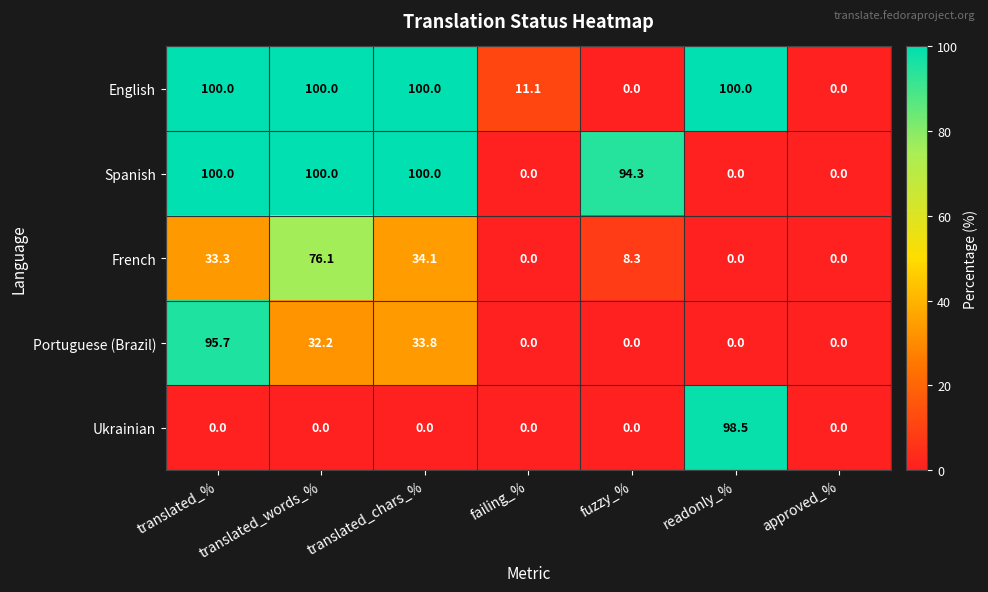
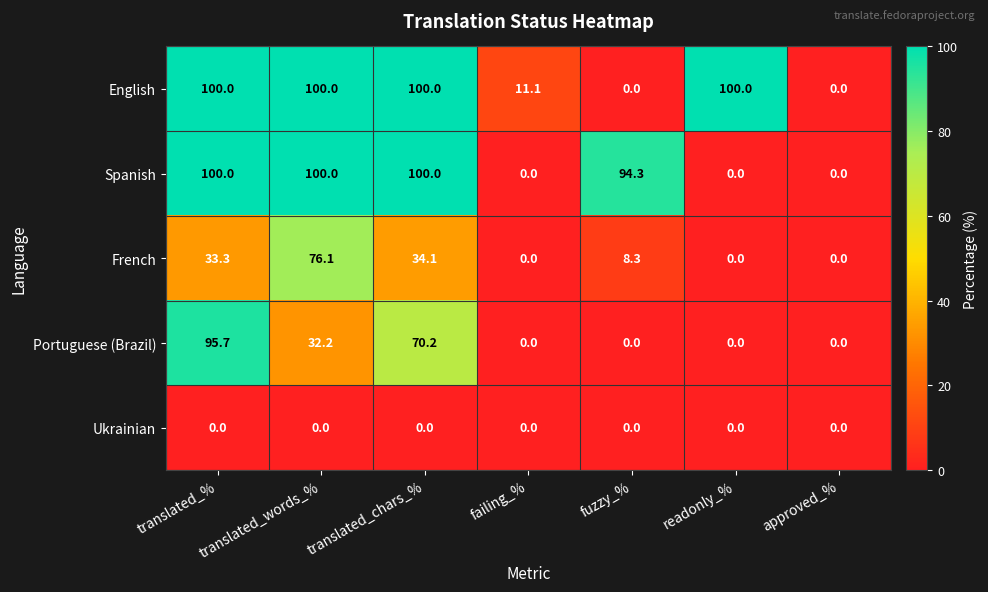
  {
    "English": {
      "translated_%": 100.0,
      "translated_words_%": 100.0,
      "translated_chars_%": 100.0,
      "failing_%": 11.1,
      "fuzzy_%": 0.0,
      "readonly_%": 100.0,
      "approved_%": 0.0
    },
    "Spanish": {
      "translated_%": 100.0,
      "translated_words_%": 100.0,
      "translated_chars_%": 100.0,
      "failing_%": 0.0,
      "fuzzy_%": 94.3,
      "readonly_%": 0.0,
      "approved_%": 0.0
    },
    "French": {
      "translated_%": 33.3,
      "translated_words_%": 76.1,
      "translated_chars_%": 34.1,
      "failing_%": 0.0,
      "fuzzy_%": 8.3,
      "readonly_%": 0.0,
      "approved_%": 0.0
    },
    "Portuguese (Brazil)": {
      "translated_%": 95.7,
      "translated_words_%": 32.2,
-     "translated_chars_%": 33.8,
+     "translated_chars_%": 70.2,
      "failing_%": 0.0,
      "fuzzy_%": 0.0,
      "readonly_%": 0.0,
      "approved_%": 0.0
    },
    "Ukrainian": {
      "translated_%": 0.0,
      "translated_words_%": 0.0,
      "translated_chars_%": 0.0,
      "failing_%": 0.0,
      "fuzzy_%": 0.0,
-     "readonly_%": 98.5,
+     "readonly_%": 0.0,
      "approved_%": 0.0
    }
  }
